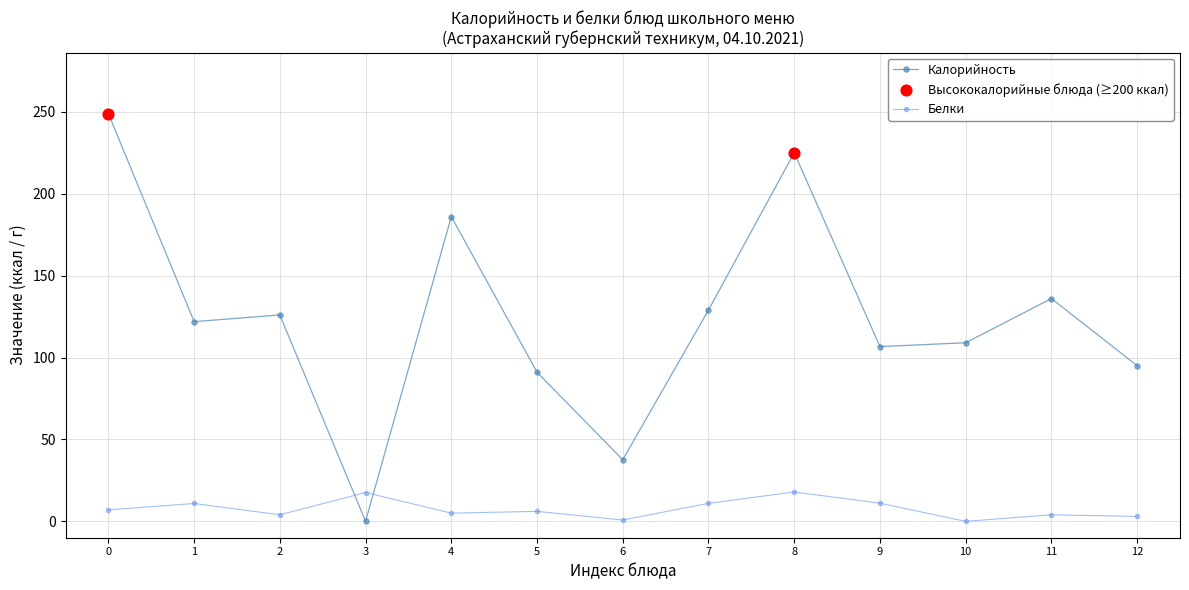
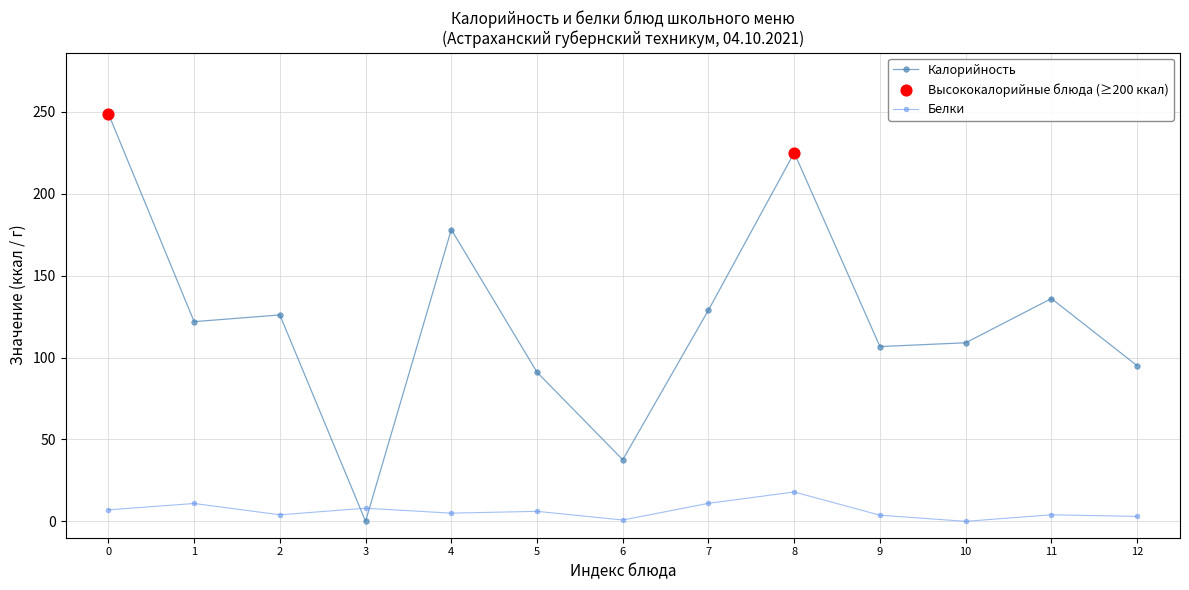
  {
    "Калорийность": {
      "1": 122,
      "2": 126,
      "3": 0,
-     "4": 186,
+     "4": 178,
      "5": 91,
      "6": 38,
      "7": 129,
      "9": 107,
      "10": 109,
      "11": 136,
      "12": 95
    },
    "Белки": {
      "0": 7,
      "1": 11,
      "2": 4,
-     "3": 18,
+     "3": 8,
      "4": 5,
      "5": 6,
      "6": 1,
      "7": 11,
      "8": 18,
-     "9": 11,
+     "9": 4,
      "10": 0,
      "11": 4,
      "12": 3
    }
  }
